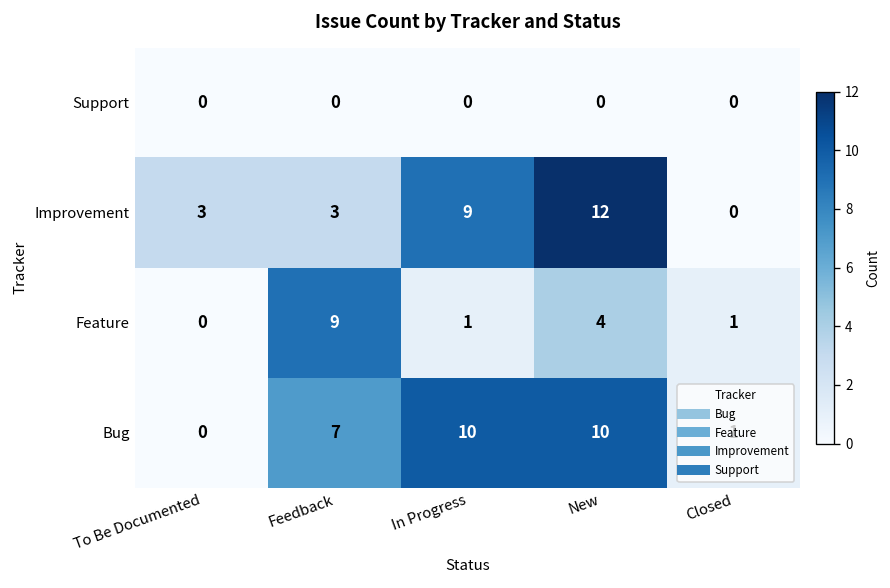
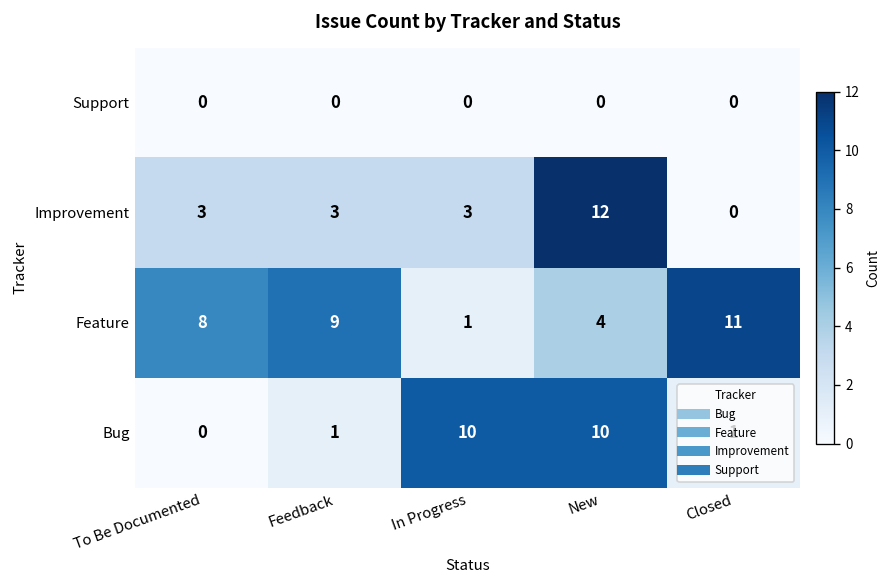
  {
    "Support": {
      "To Be Documented": 0,
      "Feedback": 0,
      "In Progress": 0,
      "New": 0,
      "Closed": 0
    },
    "Improvement": {
      "To Be Documented": 3,
      "Feedback": 3,
-     "In Progress": 9,
+     "In Progress": 3,
      "New": 12,
      "Closed": 0
    },
    "Feature": {
-     "To Be Documented": 0,
+     "To Be Documented": 8,
      "Feedback": 9,
      "In Progress": 1,
      "New": 4,
-     "Closed": 1
+     "Closed": 11
    },
    "Bug": {
      "To Be Documented": 0,
-     "Feedback": 7,
+     "Feedback": 1,
      "In Progress": 10,
      "New": 10
    }
  }
